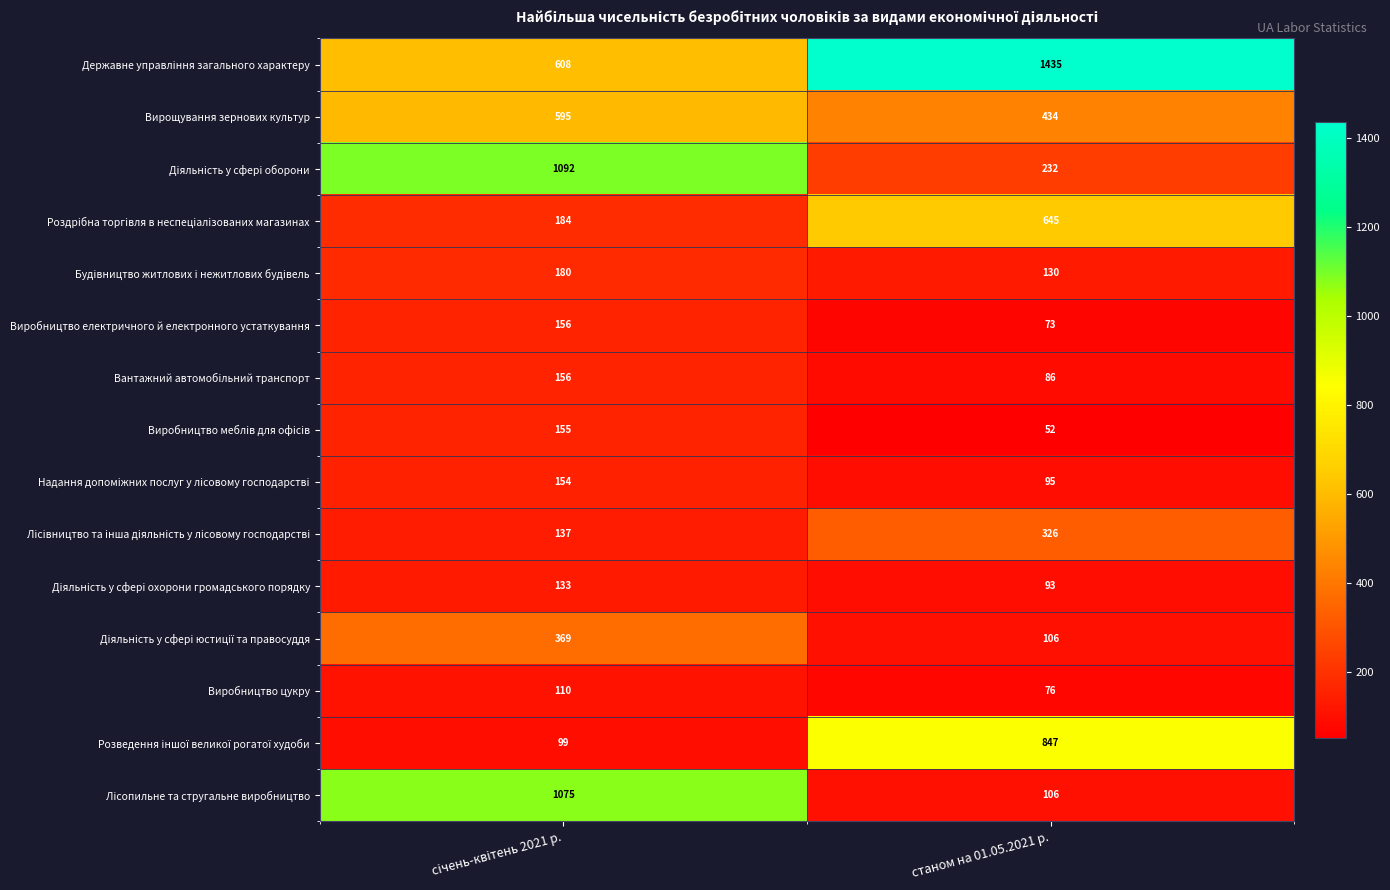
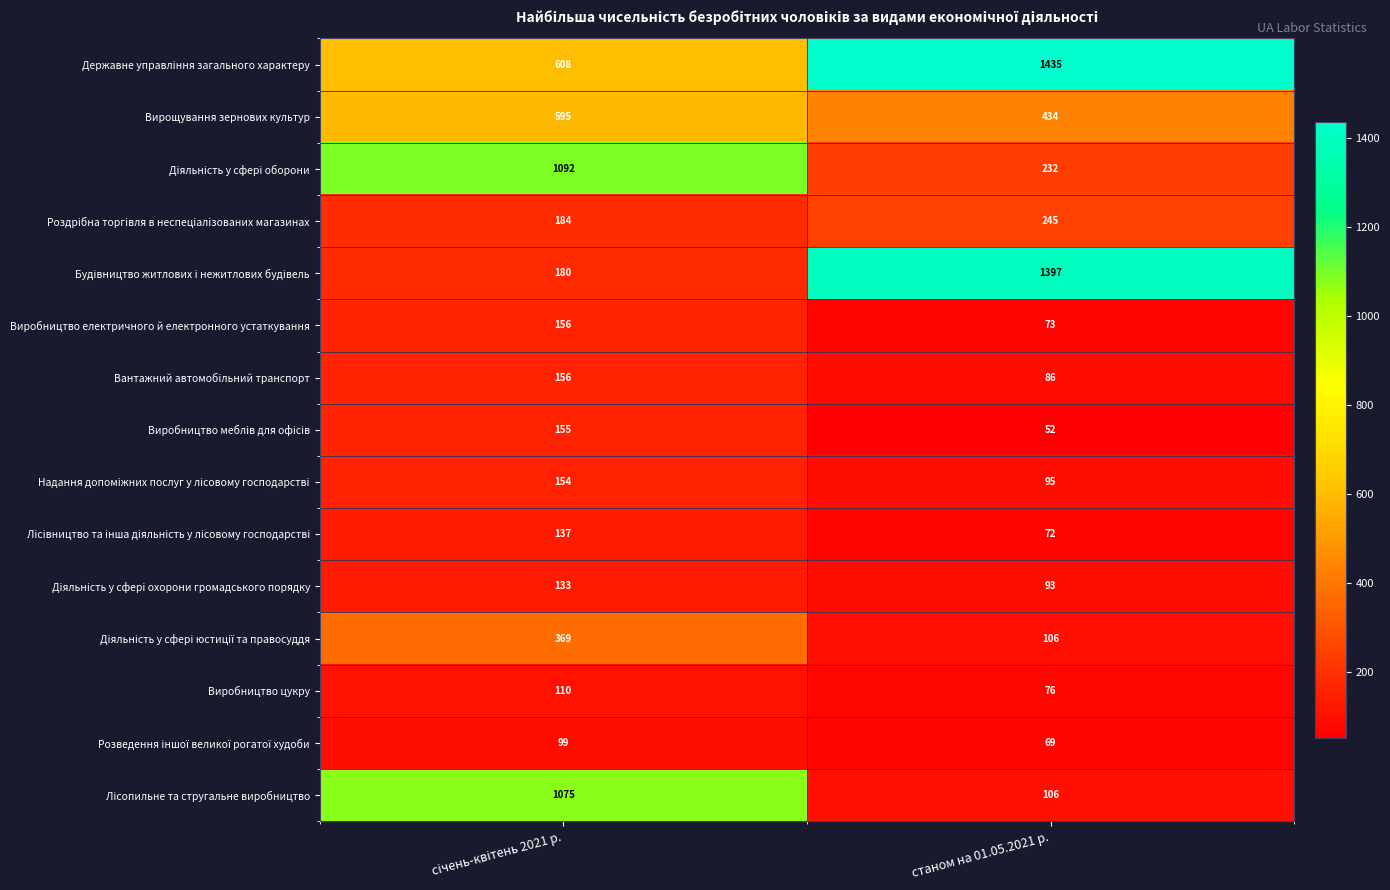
  {
    "Державне управління загального характеру": {
      "січень-квітень 2021 р.": 608,
      "станом на 01.05.2021 р.": 1435
    },
    "Вирощування зернових культур": {
      "січень-квітень 2021 р.": 595,
      "станом на 01.05.2021 р.": 434
    },
    "Діяльність у сфері оборони": {
      "січень-квітень 2021 р.": 1092,
      "станом на 01.05.2021 р.": 232
    },
    "Роздрібна торгівля в неспеціалізованих магазинах": {
      "січень-квітень 2021 р.": 184,
-     "станом на 01.05.2021 р.": 645
+     "станом на 01.05.2021 р.": 245
    },
    "Будівництво житлових і нежитлових будівель": {
      "січень-квітень 2021 р.": 180,
-     "станом на 01.05.2021 р.": 130
+     "станом на 01.05.2021 р.": 1397
    },
    "Виробництво електричного й електронного устаткування": {
      "січень-квітень 2021 р.": 156,
      "станом на 01.05.2021 р.": 73
    },
    "Вантажний автомобільний транспорт": {
      "січень-квітень 2021 р.": 156,
      "станом на 01.05.2021 р.": 86
    },
    "Виробництво меблів для офісів": {
      "січень-квітень 2021 р.": 155,
      "станом на 01.05.2021 р.": 52
    },
    "Надання допоміжних послуг у лісовому господарстві": {
      "січень-квітень 2021 р.": 154,
      "станом на 01.05.2021 р.": 95
    },
    "Лісівництво та інша діяльність у лісовому господарстві": {
      "січень-квітень 2021 р.": 137,
-     "станом на 01.05.2021 р.": 326
+     "станом на 01.05.2021 р.": 72
    },
    "Діяльність у сфері охорони громадського порядку": {
      "січень-квітень 2021 р.": 133,
      "станом на 01.05.2021 р.": 93
    },
    "Діяльність у сфері юстиції та правосуддя": {
      "січень-квітень 2021 р.": 369,
      "станом на 01.05.2021 р.": 106
    },
    "Виробництво цукру": {
      "січень-квітень 2021 р.": 110,
      "станом на 01.05.2021 р.": 76
    },
    "Розведення іншої великої рогатої худоби": {
      "січень-квітень 2021 р.": 99,
-     "станом на 01.05.2021 р.": 847
+     "станом на 01.05.2021 р.": 69
    },
    "Лісопильне та стругальне виробництво": {
      "січень-квітень 2021 р.": 1075,
      "станом на 01.05.2021 р.": 106
    }
  }
